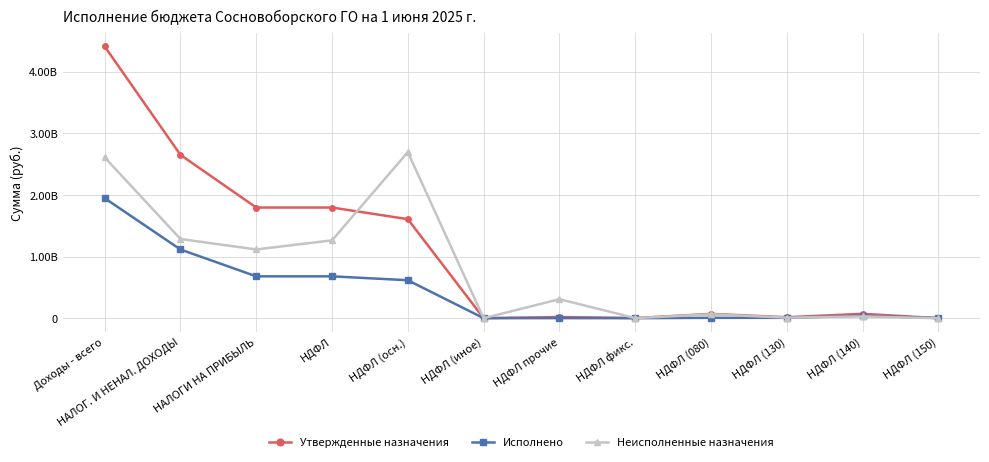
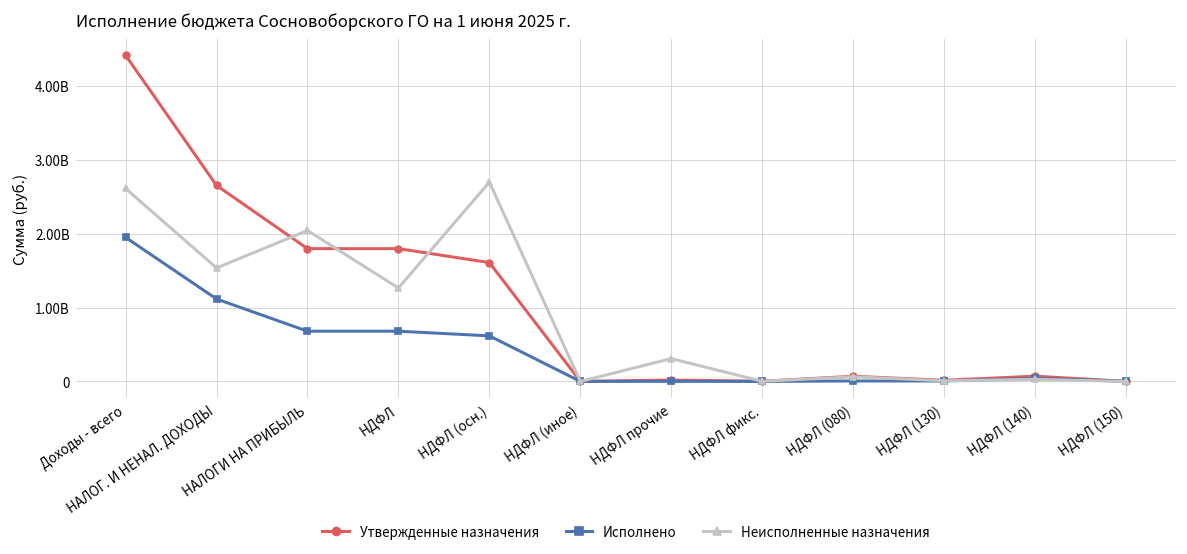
  {
    "Неисполненные назначения": {
      "Доходы - всего": 2600000000,
-     "НАЛОГ. И НЕНАЛ. ДОХОДЫ": 1300000000,
-     "НАЛОГИ НА ПРИБЫЛЬ": 1100000000,
+     "НАЛОГ. И НЕНАЛ. ДОХОДЫ": 1500000000,
+     "НАЛОГИ НА ПРИБЫЛЬ": 2000000000,
      "НДФЛ": 1300000000,
      "НДФЛ (осн.)": 2700000000,
      "НДФЛ прочие": 300000000
    }
  }
